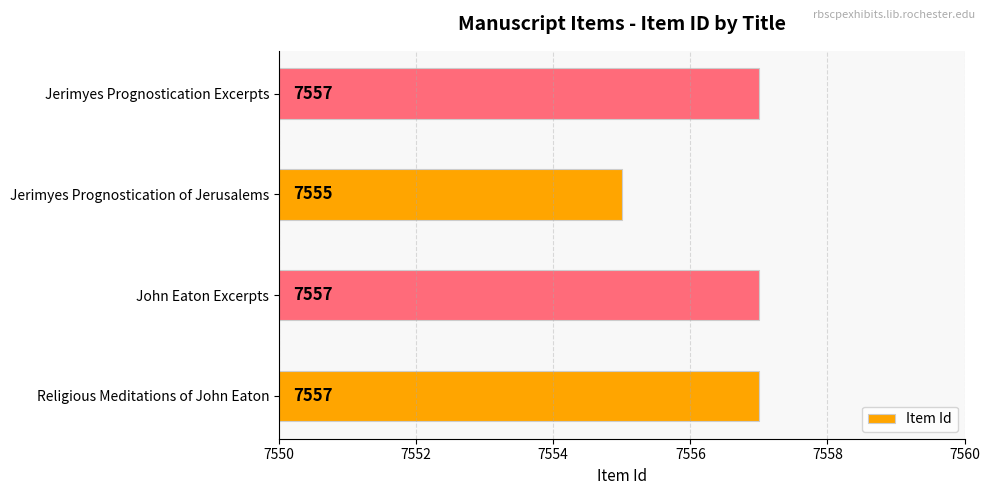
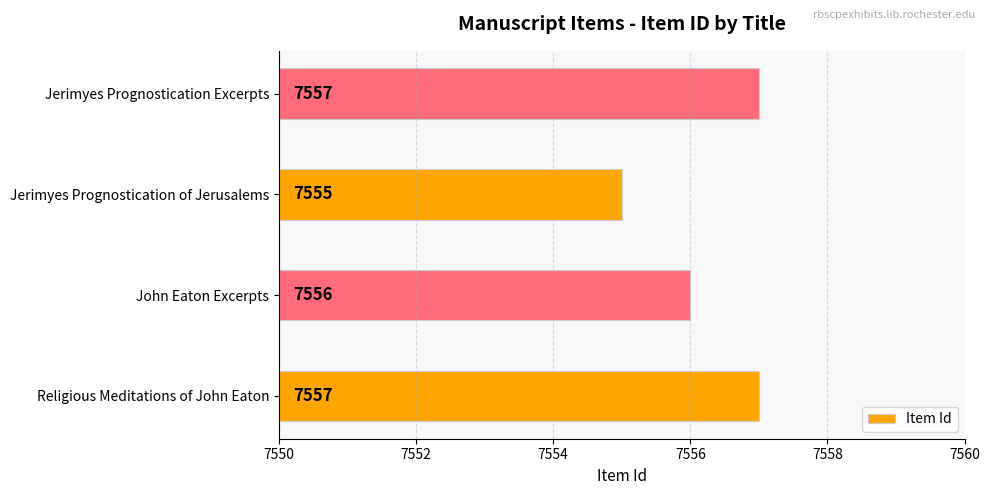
  {
    "Jerimyes Prognostication Excerpts": 7557,
    "Jerimyes Prognostication of Jerusalems": 7555,
-   "John Eaton Excerpts": 7557,
+   "John Eaton Excerpts": 7556,
    "Religious Meditations of John Eaton": 7557
  }
